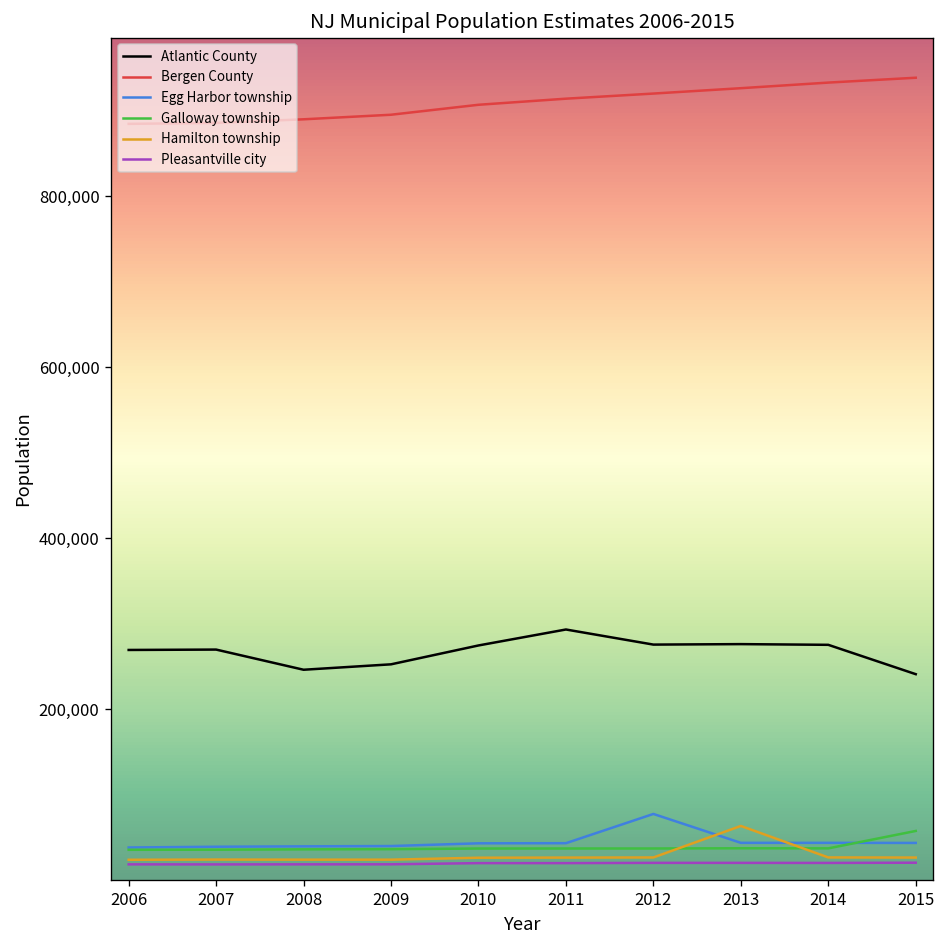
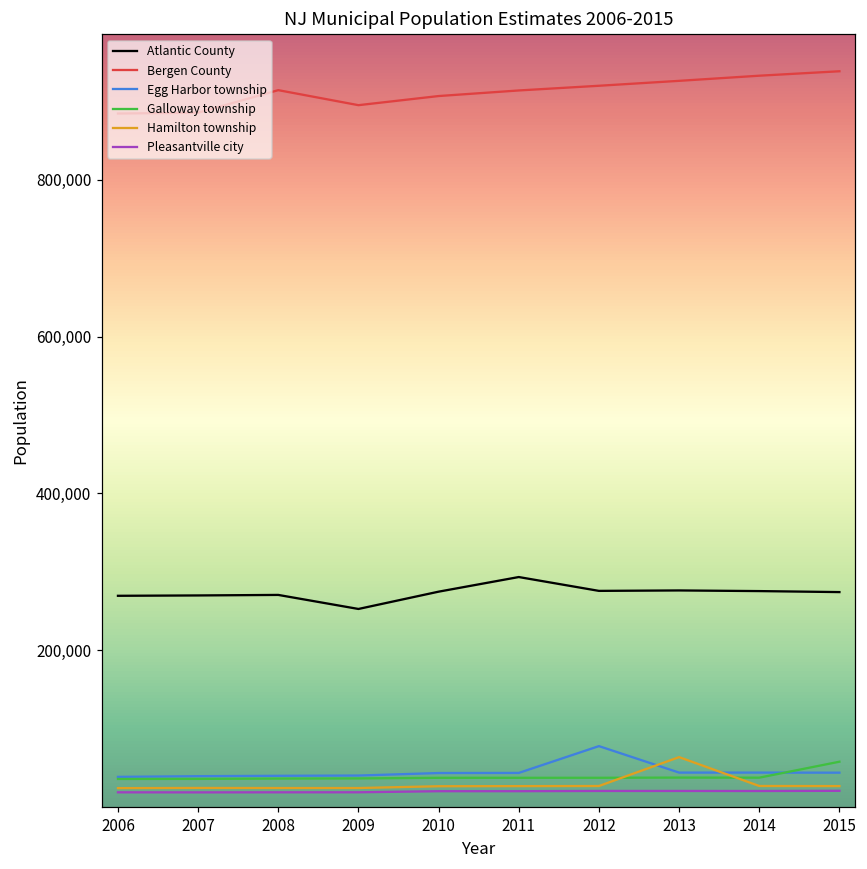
  {
    "Atlantic County": {
      "2006": "270,000",
      "2007": "270,000",
-     "2008": "250,000",
+     "2008": "270,000",
      "2009": "250,000",
      "2010": "270,000",
      "2011": "290,000",
      "2012": "280,000",
      "2013": "280,000",
      "2014": "280,000",
-     "2015": "240,000"
+     "2015": "270,000"
    },
    "Bergen County": {
-     "2008": "890,000",
+     "2008": "910,000",
      "2009": "900,000",
      "2010": "910,000",
      "2011": "910,000",
      "2012": "920,000",
      "2013": "930,000",
      "2014": "930,000",
      "2015": "940,000"
    },
    "Egg Harbor township": {
      "2009": "40,000",
      "2010": "40,000",
      "2011": "40,000",
      "2012": "80,000",
      "2013": "40,000",
      "2014": "40,000",
      "2015": "40,000"
    },
    "Galloway township": {
      "2009": "40,000",
      "2010": "40,000",
      "2011": "40,000",
      "2012": "40,000",
      "2013": "40,000",
      "2014": "40,000",
      "2015": "60,000"
    },
    "Hamilton township": {
      "2006": "20,000",
      "2007": "20,000",
      "2008": "20,000",
      "2009": "20,000",
      "2010": "30,000",
      "2011": "30,000",
      "2012": "30,000",
      "2013": "60,000",
      "2014": "30,000",
      "2015": "30,000"
    },
    "Pleasantville city": {
      "2006": "20,000",
      "2007": "20,000",
      "2008": "20,000",
      "2009": "20,000",
      "2010": "20,000",
      "2011": "20,000",
      "2012": "20,000",
      "2013": "20,000",
      "2014": "20,000",
      "2015": "20,000"
    }
  }
